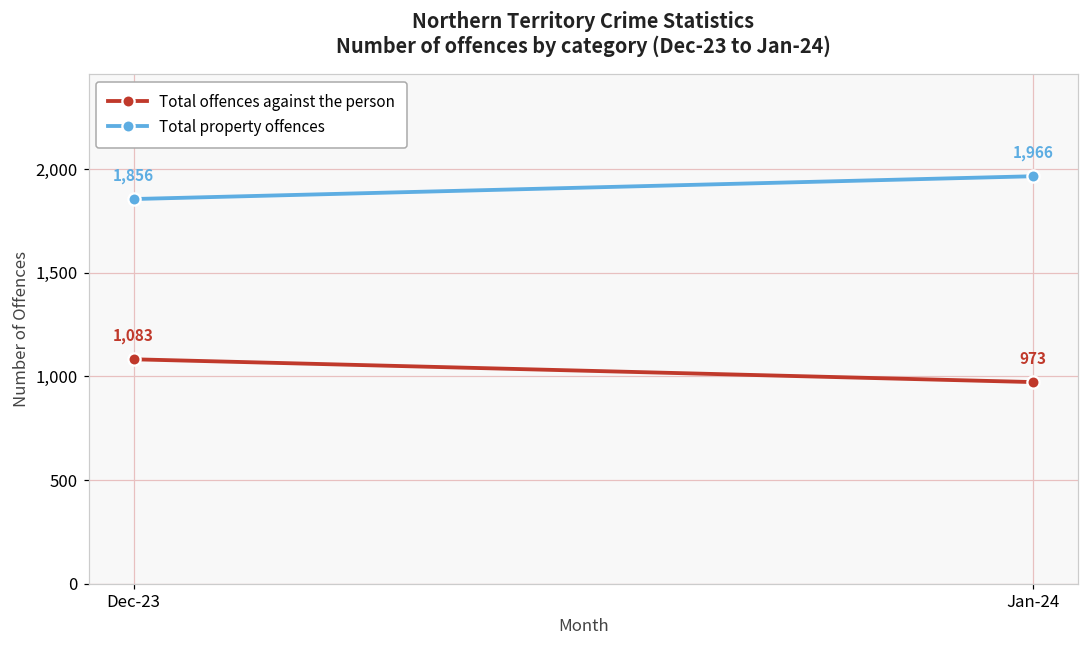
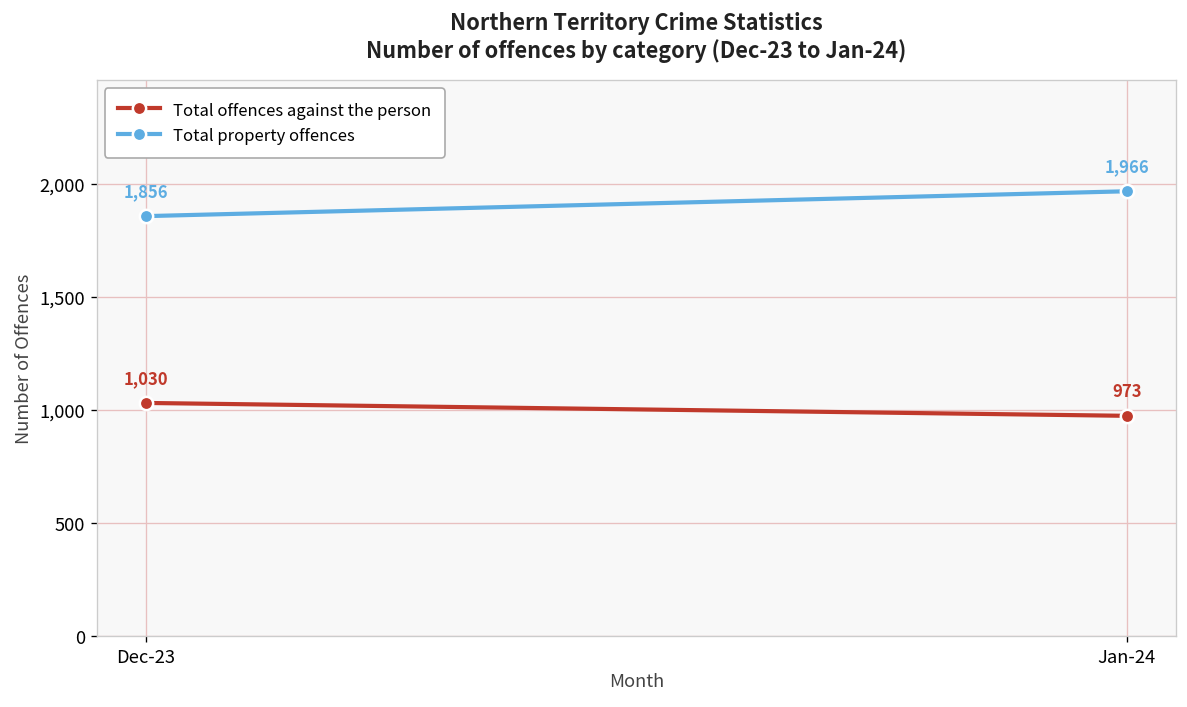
  {
    "Total offences against the person": {
-     "Dec-23": "1,083",
+     "Dec-23": "1,030",
      "Jan-24": "973"
    },
    "Total property offences": {
      "Dec-23": "1,856",
      "Jan-24": "1,966"
    }
  }
